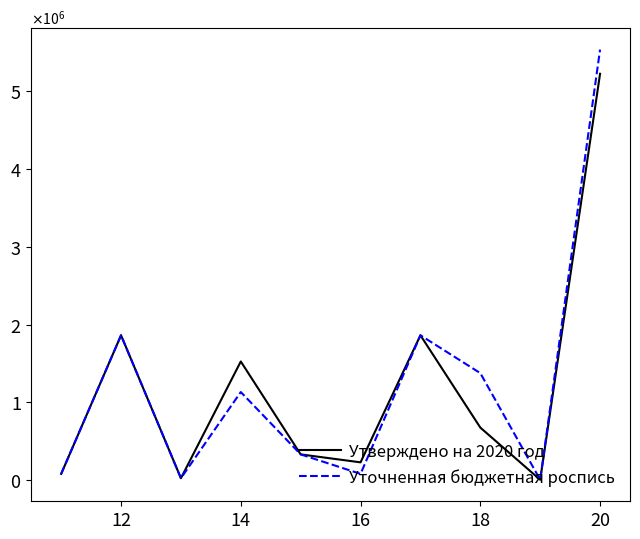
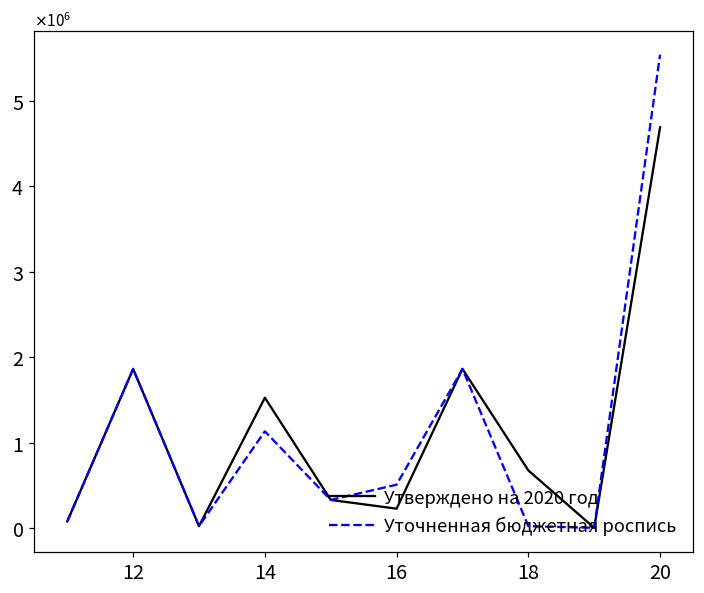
  {
    "Утверждено на 2020 год": {
      "14": 1500000,
      "16": 200000,
      "18": 700000,
-     "20": 5200000
+     "20": 4700000
    },
    "Уточненная бюджетная роспись": {
      "14": 1100000,
-     "16": 100000,
-     "18": 1400000,
+     "16": 500000,
+     "18": 0,
      "20": 5500000
    }
  }
